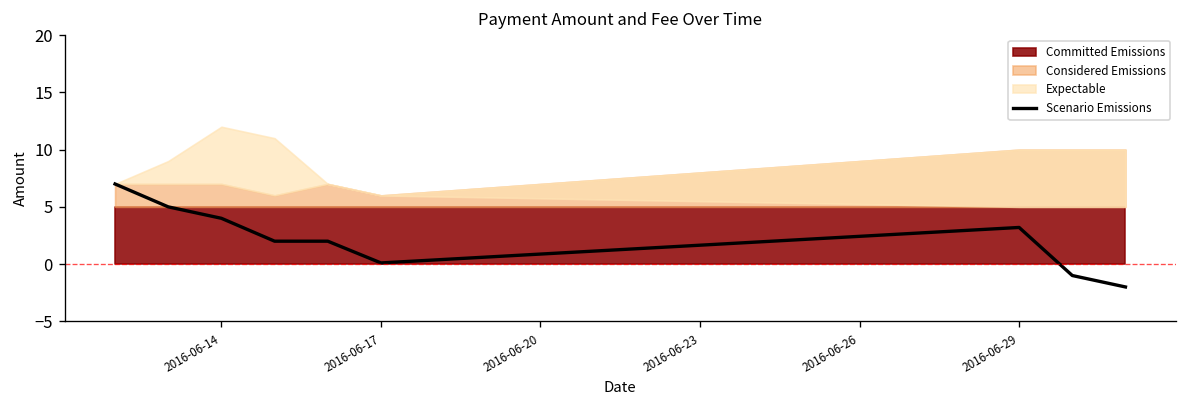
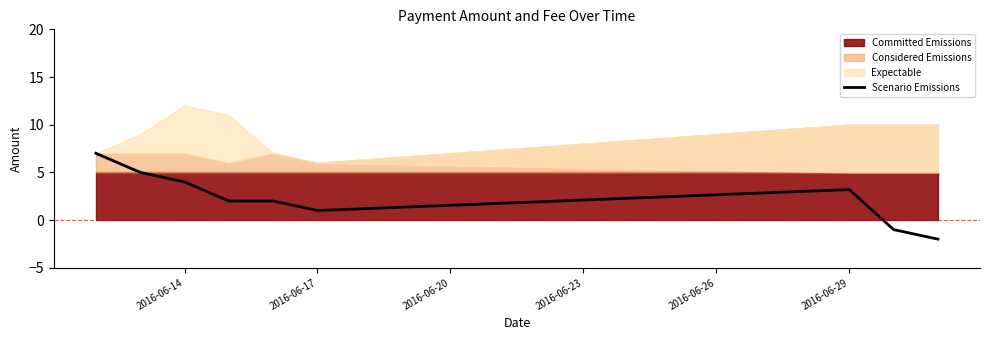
  {
    "Scenario Emissions": {
      "2016-06-14": 4,
-     "2016-06-17": 0,
+     "2016-06-17": 1,
      "2016-06-29": 3
    },
    "Committed Emissions": {
      "2016-06-14": 5,
      "2016-06-17": 5,
      "2016-06-29": 5
    },
    "Considered Emissions": {
      "2016-06-14": 2
    },
    "Expectable": {
      "2016-06-14": 5
    }
  }
